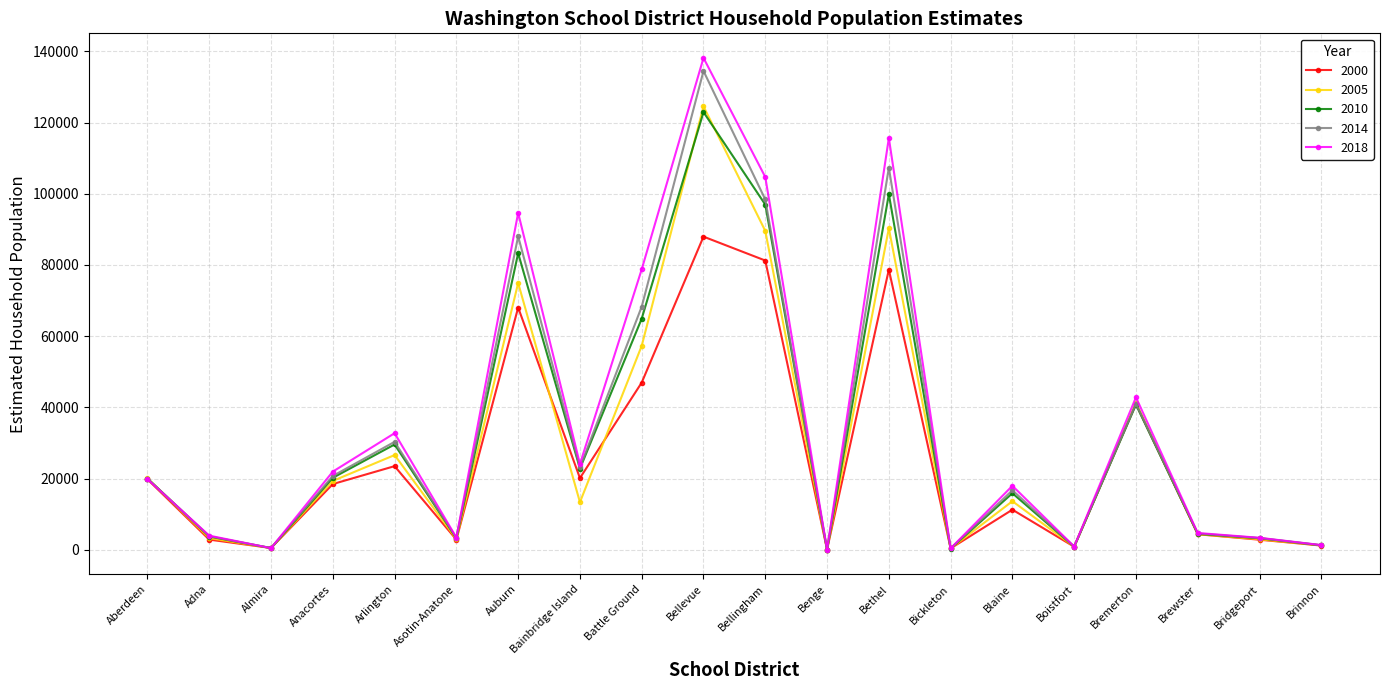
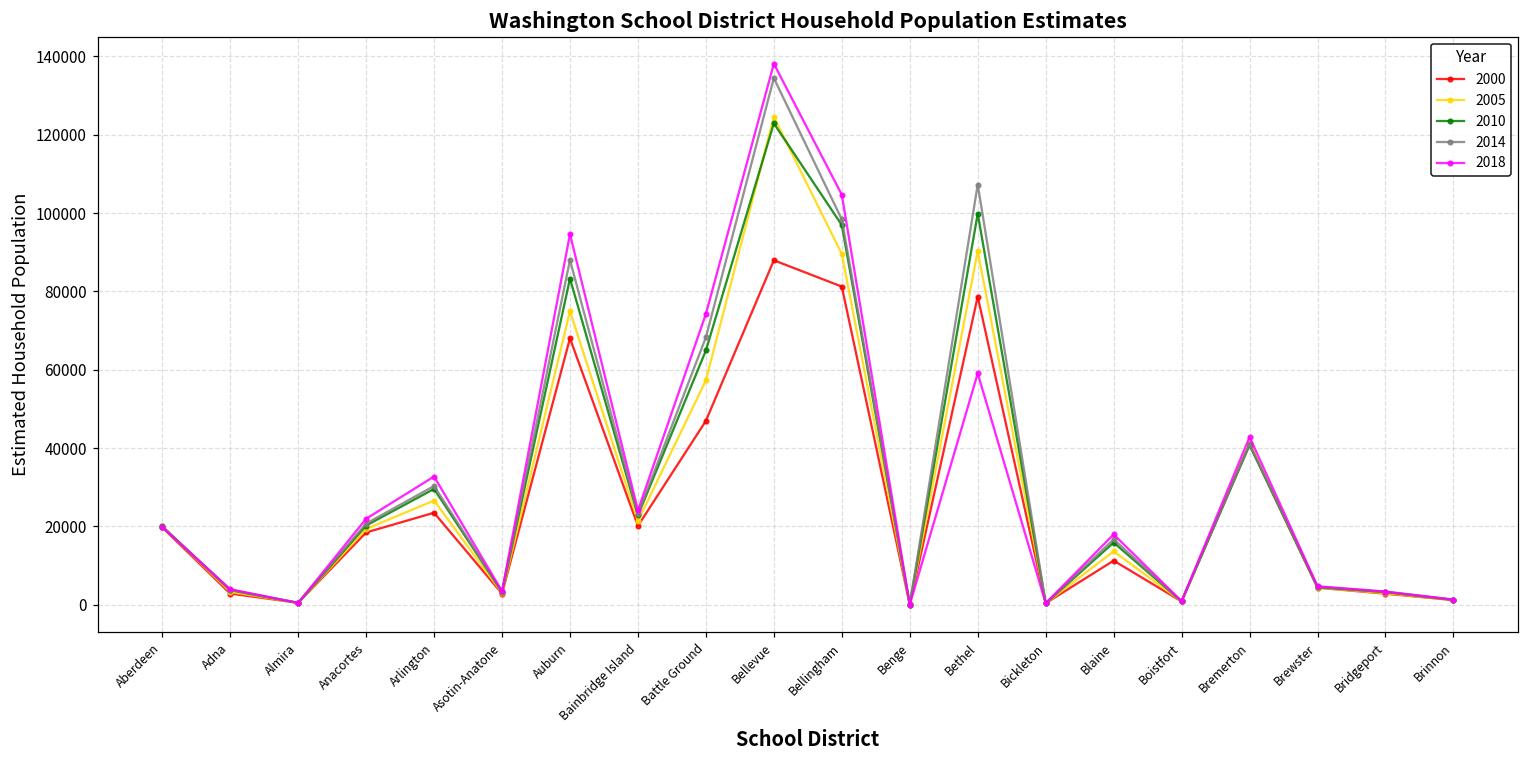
  {
    "2000": {
      "Anacortes": 18000,
      "Arlington": 23000,
      "Auburn": 68000,
      "Bainbridge Island": 20000,
      "Battle Ground": 47000,
      "Bellevue": 88000,
      "Bellingham": 81000,
      "Bethel": 79000,
      "Blaine": 11000
    },
    "2005": {
      "Anacortes": 19000,
      "Arlington": 27000,
      "Auburn": 75000,
-     "Bainbridge Island": 13000,
+     "Bainbridge Island": 21000,
      "Battle Ground": 57000,
      "Bellevue": 125000,
      "Bellingham": 90000,
      "Bethel": 90000,
      "Blaine": 14000
    },
    "2010": {
      "Arlington": 30000,
      "Auburn": 83000,
      "Battle Ground": 65000,
      "Bellevue": 123000,
      "Bellingham": 97000,
      "Bethel": 100000,
      "Blaine": 16000
    },
    "2014": {
      "Arlington": 30000,
      "Auburn": 88000,
      "Battle Ground": 68000,
      "Bellevue": 134000,
      "Bellingham": 98000,
      "Bethel": 107000,
      "Blaine": 17000
    },
    "2018": {
      "Anacortes": 22000,
      "Arlington": 33000,
      "Auburn": 95000,
      "Bainbridge Island": 24000,
-     "Battle Ground": 79000,
+     "Battle Ground": 74000,
      "Bellevue": 138000,
      "Bellingham": 105000,
-     "Bethel": 116000,
+     "Bethel": 59000,
      "Blaine": 18000,
      "Bremerton": 43000
    }
  }
